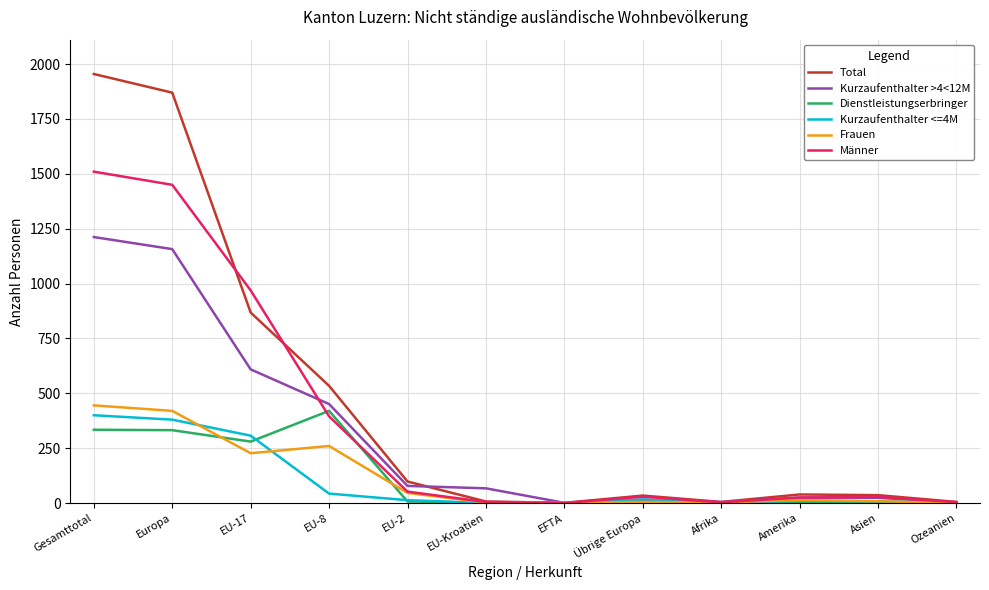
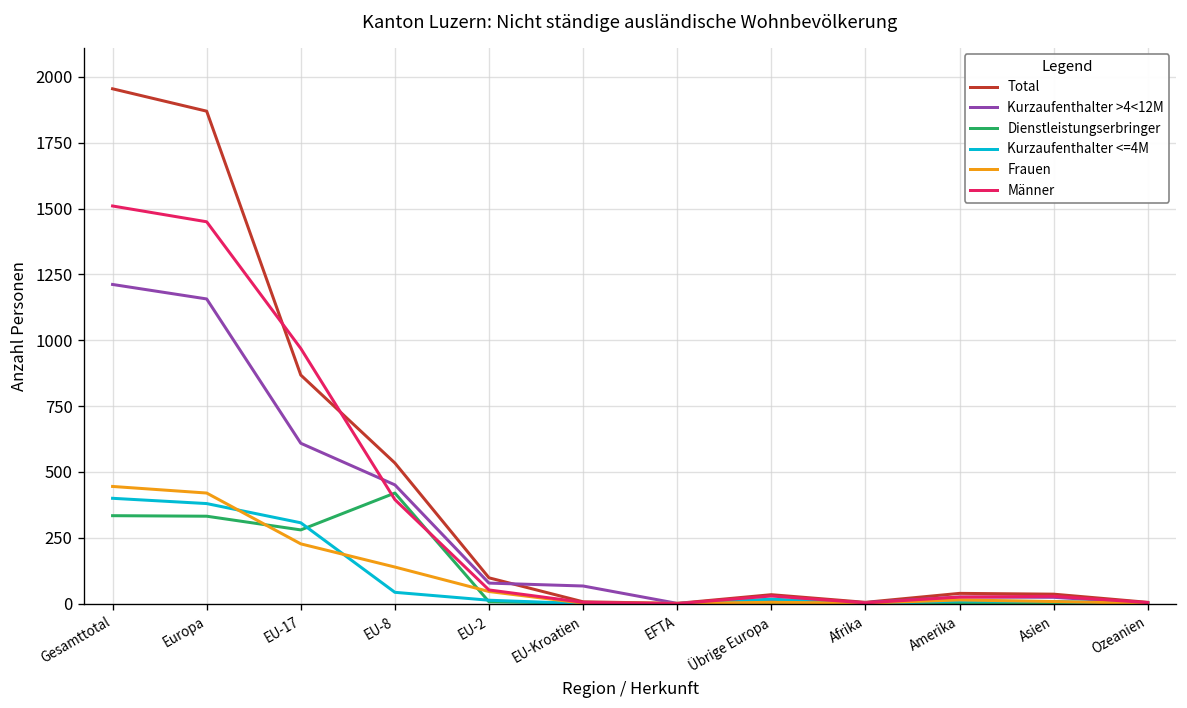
  {
    "Total": {
      "Gesamttotal": 1960,
      "Europa": 1870,
      "EU-17": 870,
      "EU-8": 530,
      "EU-2": 100,
      "Amerika": 40
    },
    "Kurzaufenthalter >4<12M": {
      "Gesamttotal": 1210,
      "Europa": 1160,
      "EU-17": 610,
      "EU-8": 450,
      "EU-2": 80,
      "EU-Kroatien": 70
    },
    "Dienstleistungserbringer": {
      "Gesamttotal": 330,
      "Europa": 330,
      "EU-17": 280,
      "EU-8": 420
    },
    "Kurzaufenthalter <=4M": {
      "Gesamttotal": 400,
      "Europa": 380,
      "EU-17": 310,
      "EU-8": 40
    },
    "Frauen": {
      "Gesamttotal": 450,
      "Europa": 420,
      "EU-17": 230,
-     "EU-8": 260
+     "EU-8": 140
    },
    "Männer": {
      "Gesamttotal": 1510,
      "Europa": 1450,
      "EU-17": 970,
      "EU-8": 400
    }
  }
